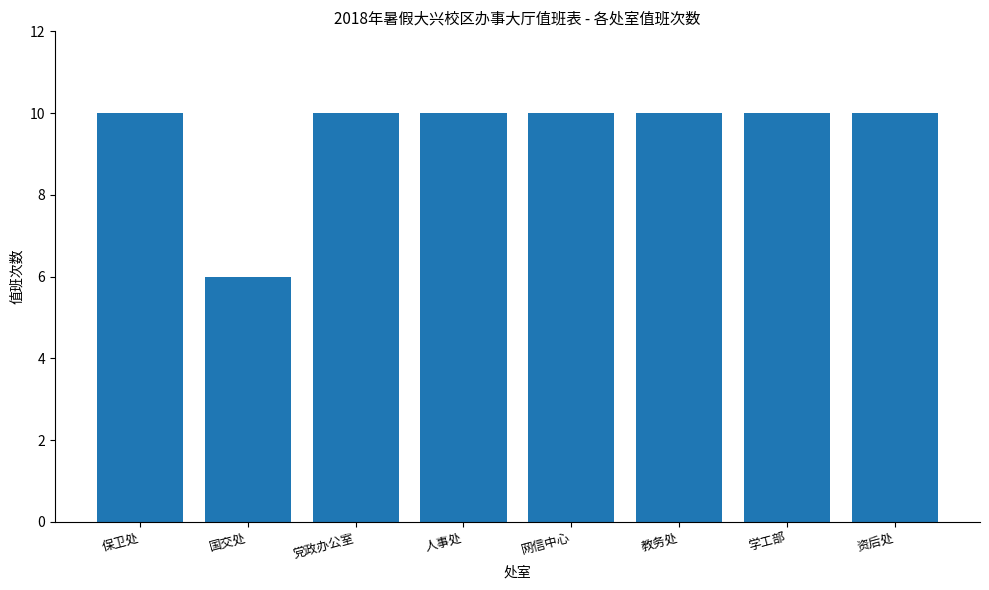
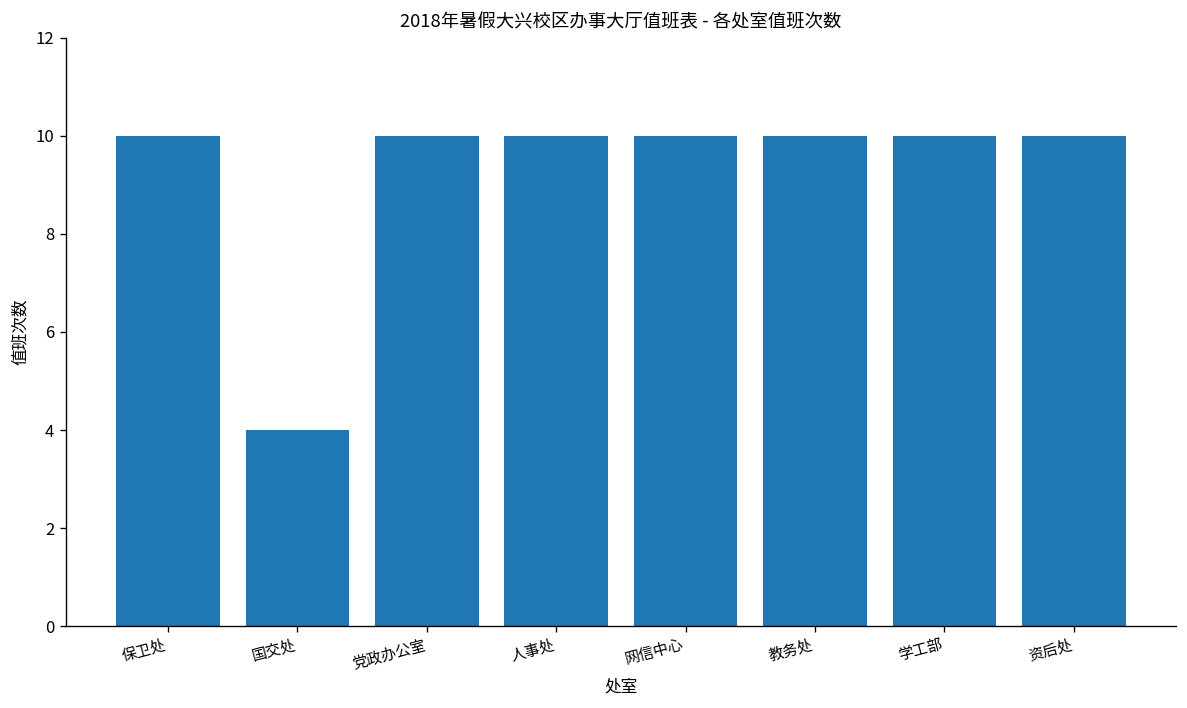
  {
    "保卫处": 10,
-   "国交处": 6,
+   "国交处": 4,
    "党政办公室": 10,
    "人事处": 10,
    "网信中心": 10,
    "教务处": 10,
    "学工部": 10,
    "资后处": 10
  }
